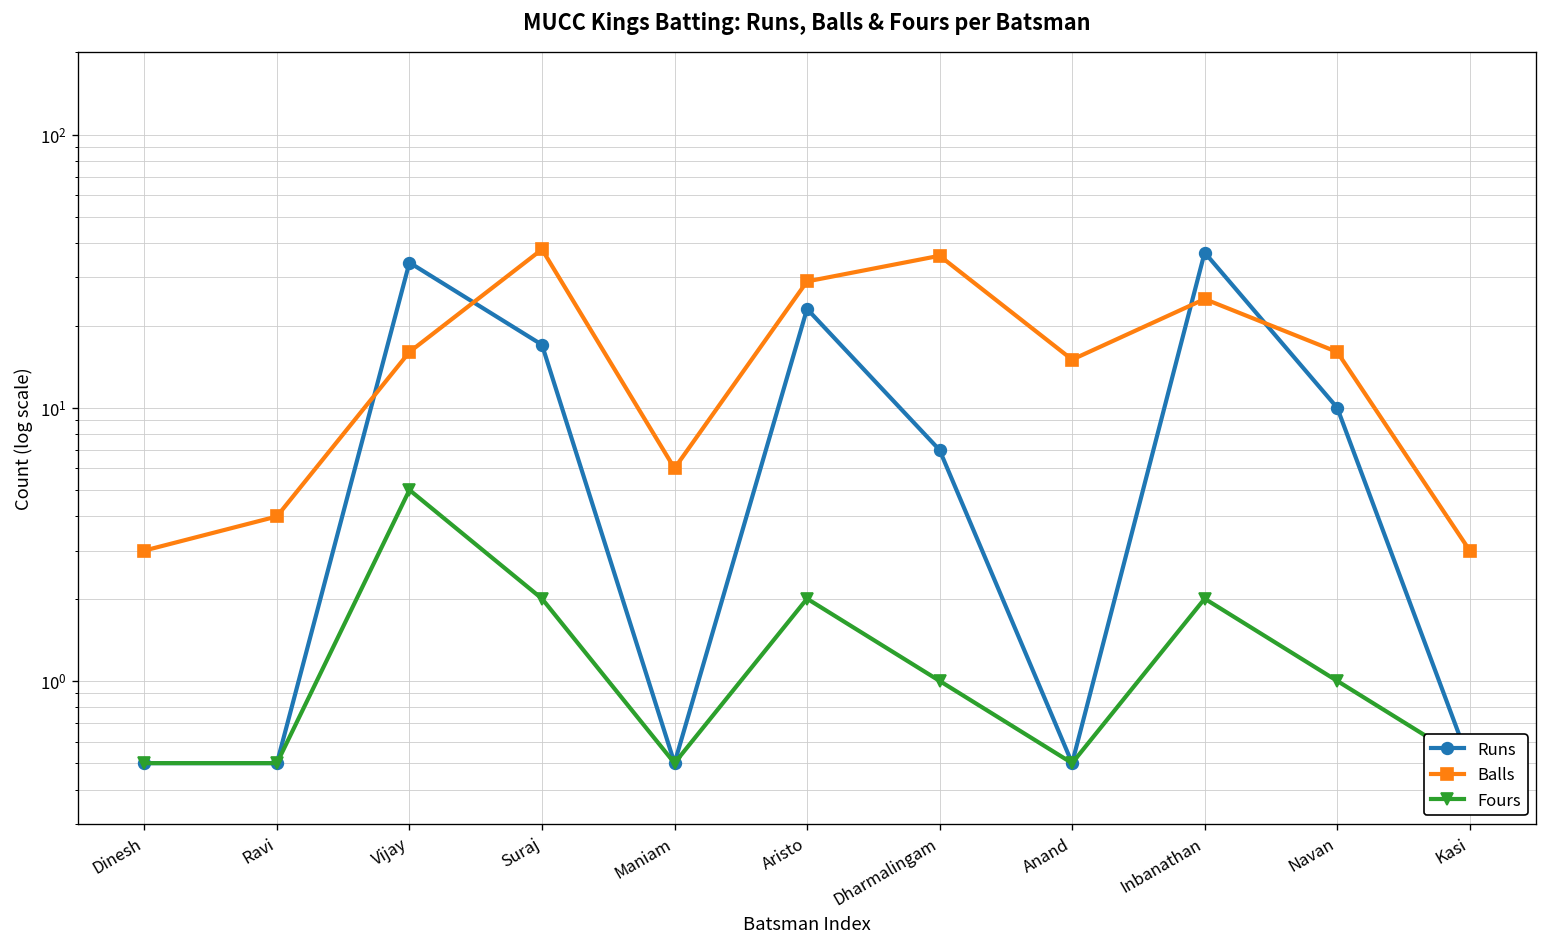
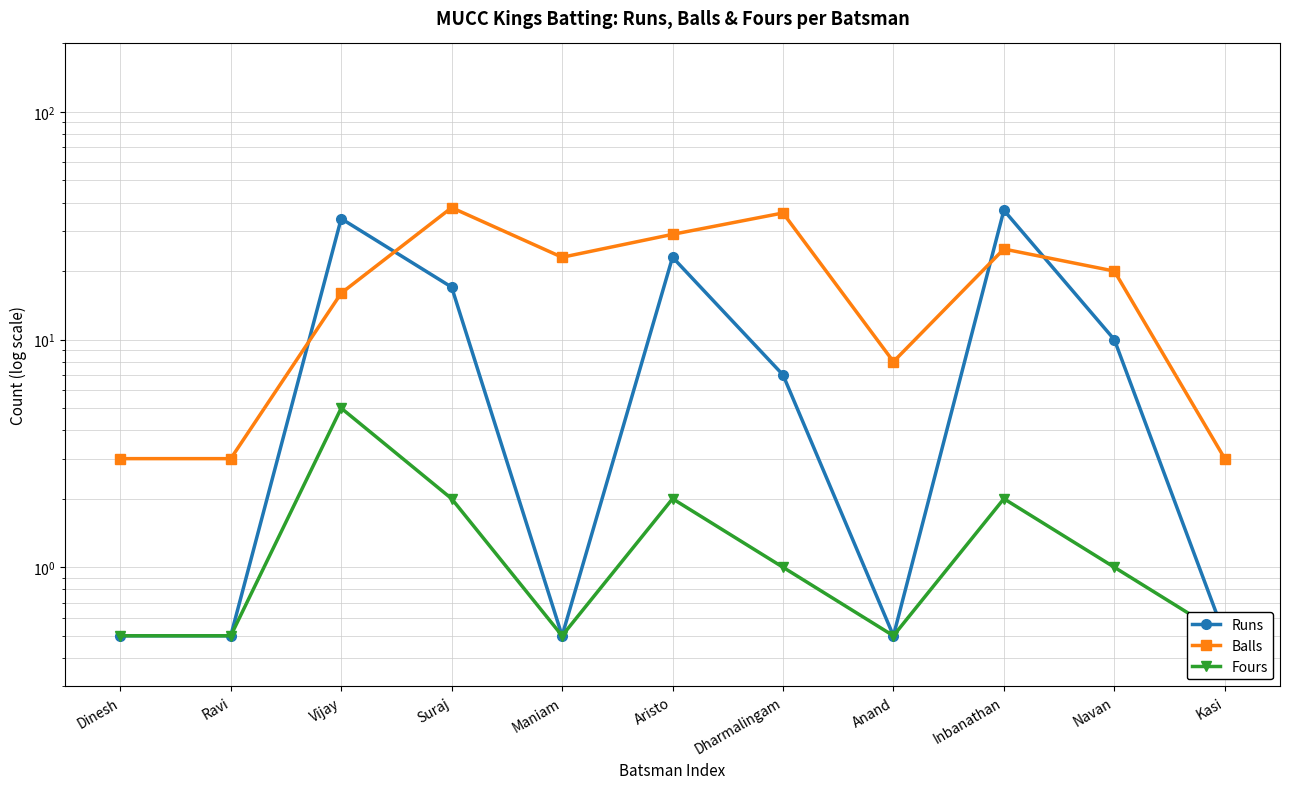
  {
    "Runs": {
      "Vijay": 34,
      "Suraj": 17,
      "Aristo": 23,
      "Dharmalingam": 7,
      "Inbanathan": 37,
      "Navan": 10
    },
    "Balls": {
      "Dinesh": 3,
-     "Ravi": 4,
+     "Ravi": 3,
      "Vijay": 16,
      "Suraj": 38,
-     "Maniam": 6,
+     "Maniam": 23,
      "Aristo": 29,
      "Dharmalingam": 36,
-     "Anand": 15,
+     "Anand": 8,
      "Inbanathan": 25,
-     "Navan": 16,
+     "Navan": 20,
      "Kasi": 3
    },
    "Fours": {
      "Vijay": 5,
      "Suraj": 2,
      "Aristo": 2,
      "Dharmalingam": 1,
      "Inbanathan": 2,
      "Navan": 1
    }
  }
